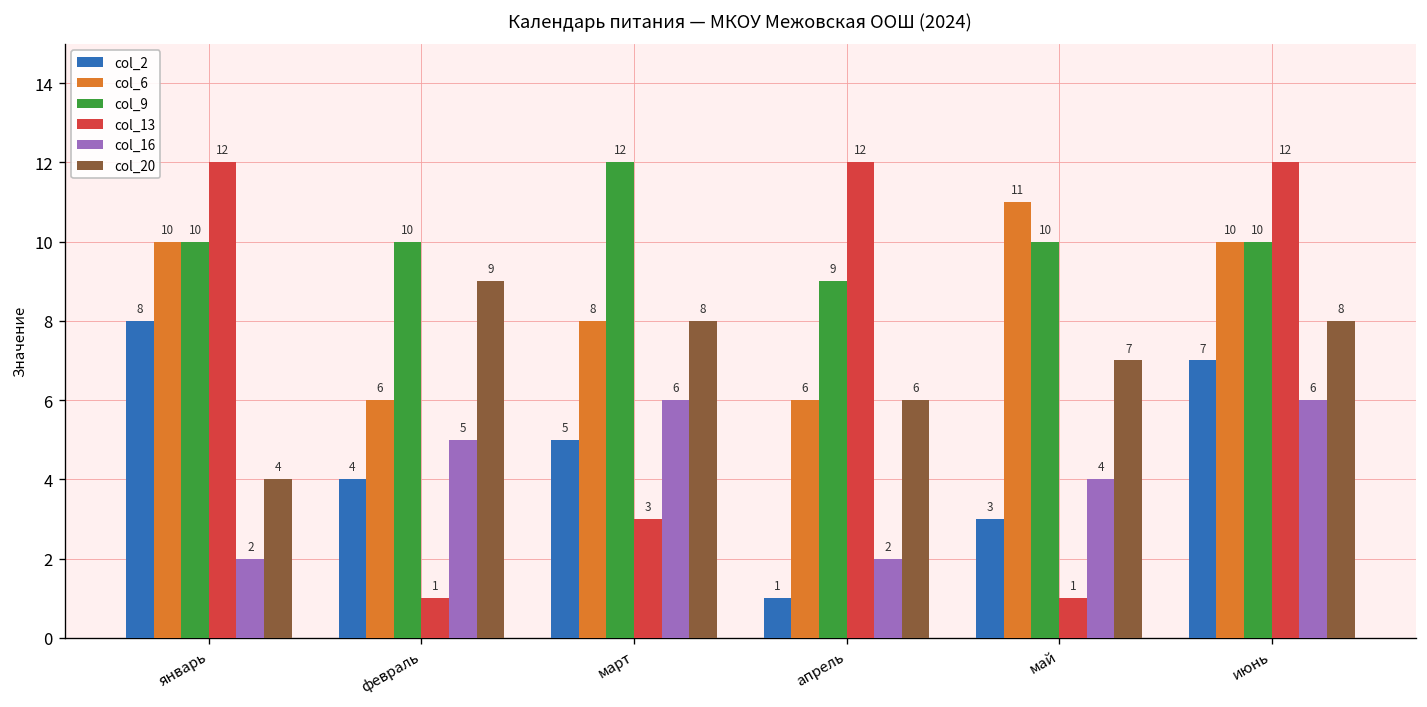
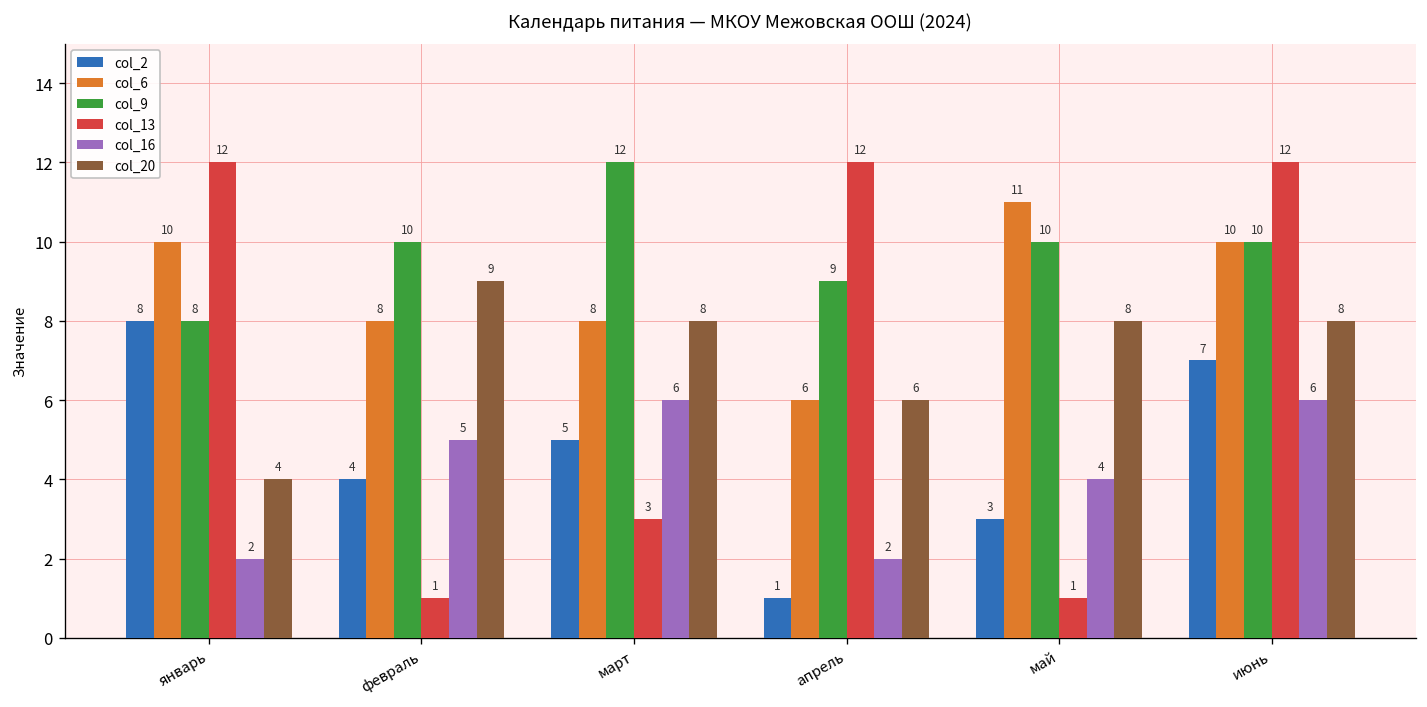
  {
    "col_2": {
      "январь": 8,
      "февраль": 4,
      "март": 5,
      "апрель": 1,
      "май": 3,
      "июнь": 7
    },
    "col_6": {
      "январь": 10,
-     "февраль": 6,
+     "февраль": 8,
      "март": 8,
      "апрель": 6,
      "май": 11,
      "июнь": 10
    },
    "col_9": {
-     "январь": 10,
+     "январь": 8,
      "февраль": 10,
      "март": 12,
      "апрель": 9,
      "май": 10,
      "июнь": 10
    },
    "col_13": {
      "январь": 12,
      "февраль": 1,
      "март": 3,
      "апрель": 12,
      "май": 1,
      "июнь": 12
    },
    "col_16": {
      "январь": 2,
      "февраль": 5,
      "март": 6,
      "апрель": 2,
      "май": 4,
      "июнь": 6
    },
    "col_20": {
      "январь": 4,
      "февраль": 9,
      "март": 8,
      "апрель": 6,
-     "май": 7,
+     "май": 8,
      "июнь": 8
    }
  }
